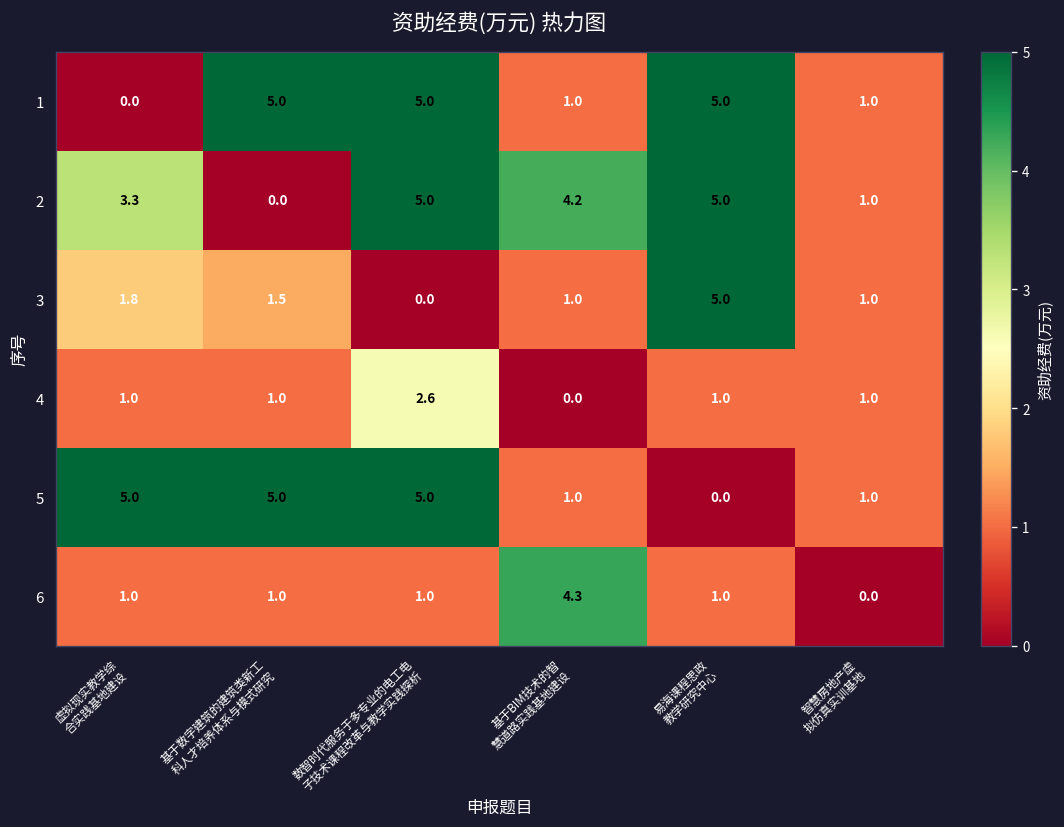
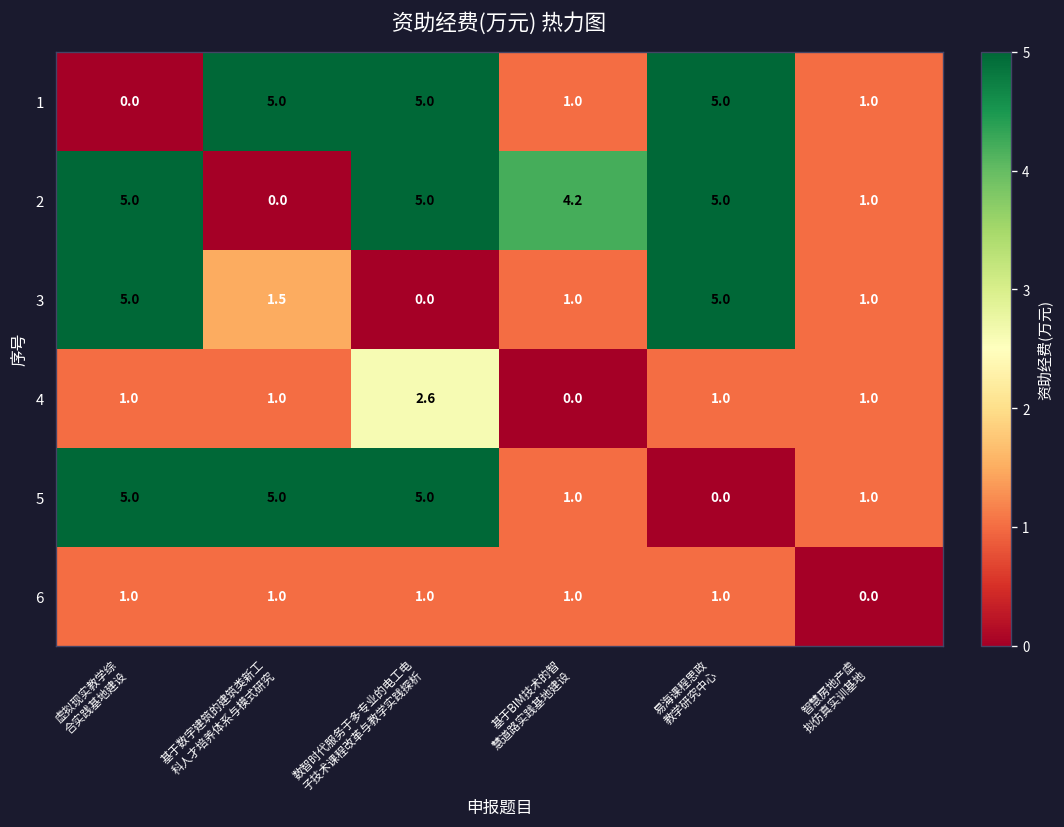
  {
    "1": {
      "虚拟现实教学综 合实践基地建设": 0.0,
      "基于数字建筑的建筑类新工 科人才培养体系与模式研究": 5.0,
      "数智时代服务于多专业的电工电 子技术课程改革与教学实践探析": 5.0,
      "基于BIM技术的智 慧道路实践基地建设": 1.0,
      "易海课程思政 教学研究中心": 5.0,
      "智慧房地产虚 拟仿真实训基地": 1.0
    },
    "2": {
-     "虚拟现实教学综 合实践基地建设": 3.3,
+     "虚拟现实教学综 合实践基地建设": 5.0,
      "基于数字建筑的建筑类新工 科人才培养体系与模式研究": 0.0,
      "数智时代服务于多专业的电工电 子技术课程改革与教学实践探析": 5.0,
      "基于BIM技术的智 慧道路实践基地建设": 4.2,
      "易海课程思政 教学研究中心": 5.0,
      "智慧房地产虚 拟仿真实训基地": 1.0
    },
    "3": {
-     "虚拟现实教学综 合实践基地建设": 1.8,
+     "虚拟现实教学综 合实践基地建设": 5.0,
      "基于数字建筑的建筑类新工 科人才培养体系与模式研究": 1.5,
      "数智时代服务于多专业的电工电 子技术课程改革与教学实践探析": 0.0,
      "基于BIM技术的智 慧道路实践基地建设": 1.0,
      "易海课程思政 教学研究中心": 5.0,
      "智慧房地产虚 拟仿真实训基地": 1.0
    },
    "4": {
      "虚拟现实教学综 合实践基地建设": 1.0,
      "基于数字建筑的建筑类新工 科人才培养体系与模式研究": 1.0,
      "数智时代服务于多专业的电工电 子技术课程改革与教学实践探析": 2.6,
      "基于BIM技术的智 慧道路实践基地建设": 0.0,
      "易海课程思政 教学研究中心": 1.0,
      "智慧房地产虚 拟仿真实训基地": 1.0
    },
    "5": {
      "虚拟现实教学综 合实践基地建设": 5.0,
      "基于数字建筑的建筑类新工 科人才培养体系与模式研究": 5.0,
      "数智时代服务于多专业的电工电 子技术课程改革与教学实践探析": 5.0,
      "基于BIM技术的智 慧道路实践基地建设": 1.0,
      "易海课程思政 教学研究中心": 0.0,
      "智慧房地产虚 拟仿真实训基地": 1.0
    },
    "6": {
      "虚拟现实教学综 合实践基地建设": 1.0,
      "基于数字建筑的建筑类新工 科人才培养体系与模式研究": 1.0,
      "数智时代服务于多专业的电工电 子技术课程改革与教学实践探析": 1.0,
-     "基于BIM技术的智 慧道路实践基地建设": 4.3,
+     "基于BIM技术的智 慧道路实践基地建设": 1.0,
      "易海课程思政 教学研究中心": 1.0,
      "智慧房地产虚 拟仿真实训基地": 0.0
    }
  }
